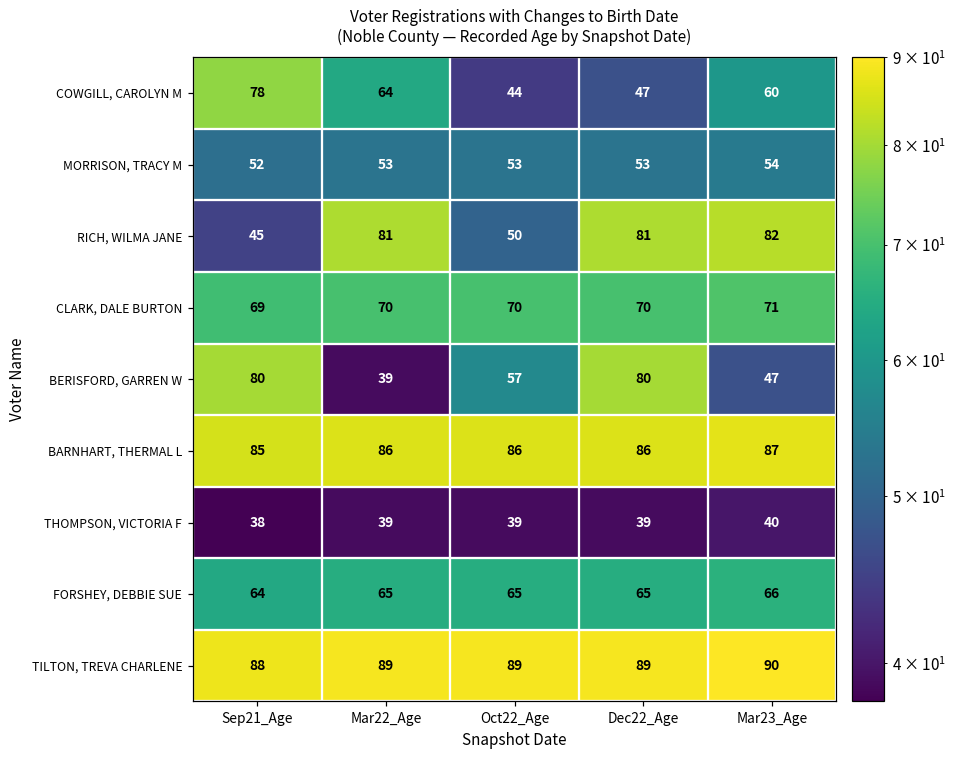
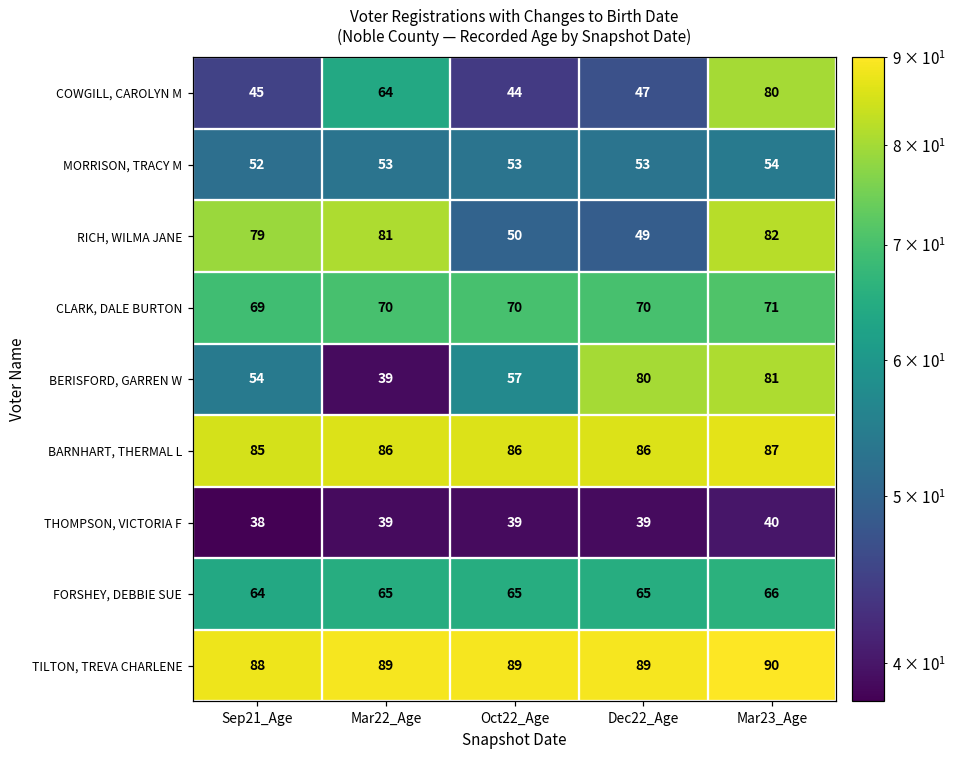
  {
    "COWGILL, CAROLYN M": {
-     "Sep21_Age": 78,
+     "Sep21_Age": 45,
      "Mar22_Age": 64,
      "Oct22_Age": 44,
      "Dec22_Age": 47,
-     "Mar23_Age": 60
+     "Mar23_Age": 80
    },
    "MORRISON, TRACY M": {
      "Sep21_Age": 52,
      "Mar22_Age": 53,
      "Oct22_Age": 53,
      "Dec22_Age": 53,
      "Mar23_Age": 54
    },
    "RICH, WILMA JANE": {
-     "Sep21_Age": 45,
+     "Sep21_Age": 79,
      "Mar22_Age": 81,
      "Oct22_Age": 50,
-     "Dec22_Age": 81,
+     "Dec22_Age": 49,
      "Mar23_Age": 82
    },
    "CLARK, DALE BURTON": {
      "Sep21_Age": 69,
      "Mar22_Age": 70,
      "Oct22_Age": 70,
      "Dec22_Age": 70,
      "Mar23_Age": 71
    },
    "BERISFORD, GARREN W": {
-     "Sep21_Age": 80,
+     "Sep21_Age": 54,
      "Mar22_Age": 39,
      "Oct22_Age": 57,
      "Dec22_Age": 80,
-     "Mar23_Age": 47
+     "Mar23_Age": 81
    },
    "BARNHART, THERMAL L": {
      "Sep21_Age": 85,
      "Mar22_Age": 86,
      "Oct22_Age": 86,
      "Dec22_Age": 86,
      "Mar23_Age": 87
    },
    "THOMPSON, VICTORIA F": {
      "Sep21_Age": 38,
      "Mar22_Age": 39,
      "Oct22_Age": 39,
      "Dec22_Age": 39,
      "Mar23_Age": 40
    },
    "FORSHEY, DEBBIE SUE": {
      "Sep21_Age": 64,
      "Mar22_Age": 65,
      "Oct22_Age": 65,
      "Dec22_Age": 65,
      "Mar23_Age": 66
    },
    "TILTON, TREVA CHARLENE": {
      "Sep21_Age": 88,
      "Mar22_Age": 89,
      "Oct22_Age": 89,
      "Dec22_Age": 89,
      "Mar23_Age": 90
    }
  }
